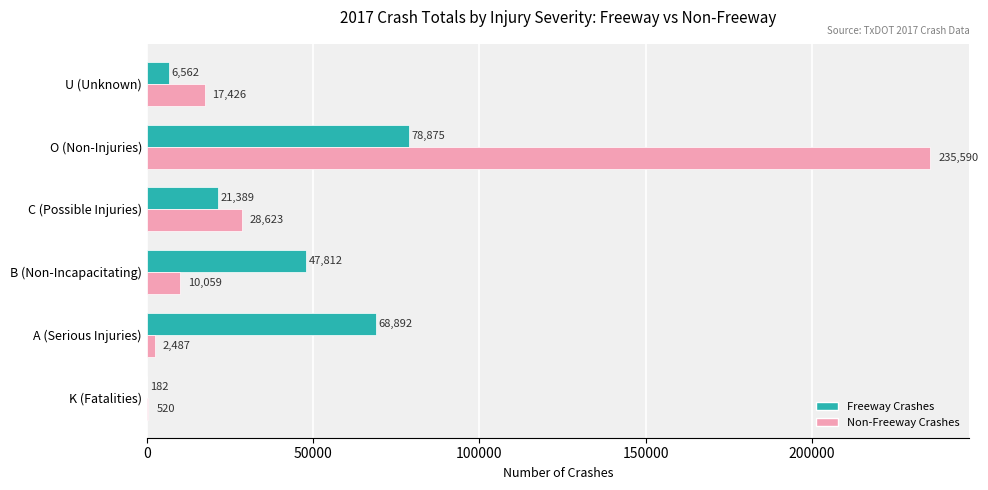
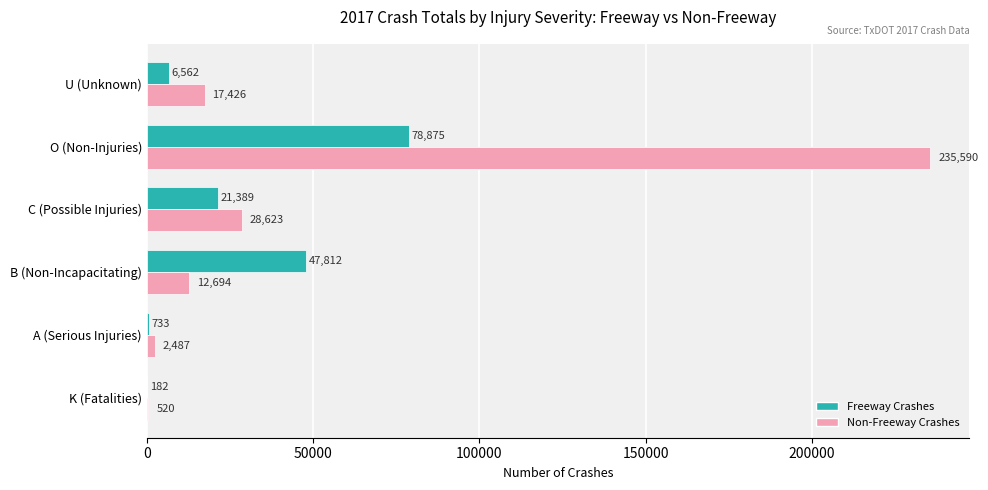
  {
    "Freeway Crashes": {
      "U (Unknown)": "6,562",
      "O (Non-Injuries)": "78,875",
      "C (Possible Injuries)": "21,389",
      "B (Non-Incapacitating)": "47,812",
-     "A (Serious Injuries)": "68,892",
+     "A (Serious Injuries)": "733",
      "K (Fatalities)": "182"
    },
    "Non-Freeway Crashes": {
      "U (Unknown)": "17,426",
      "O (Non-Injuries)": "235,590",
      "C (Possible Injuries)": "28,623",
-     "B (Non-Incapacitating)": "10,059",
+     "B (Non-Incapacitating)": "12,694",
      "A (Serious Injuries)": "2,487",
      "K (Fatalities)": "520"
    }
  }
